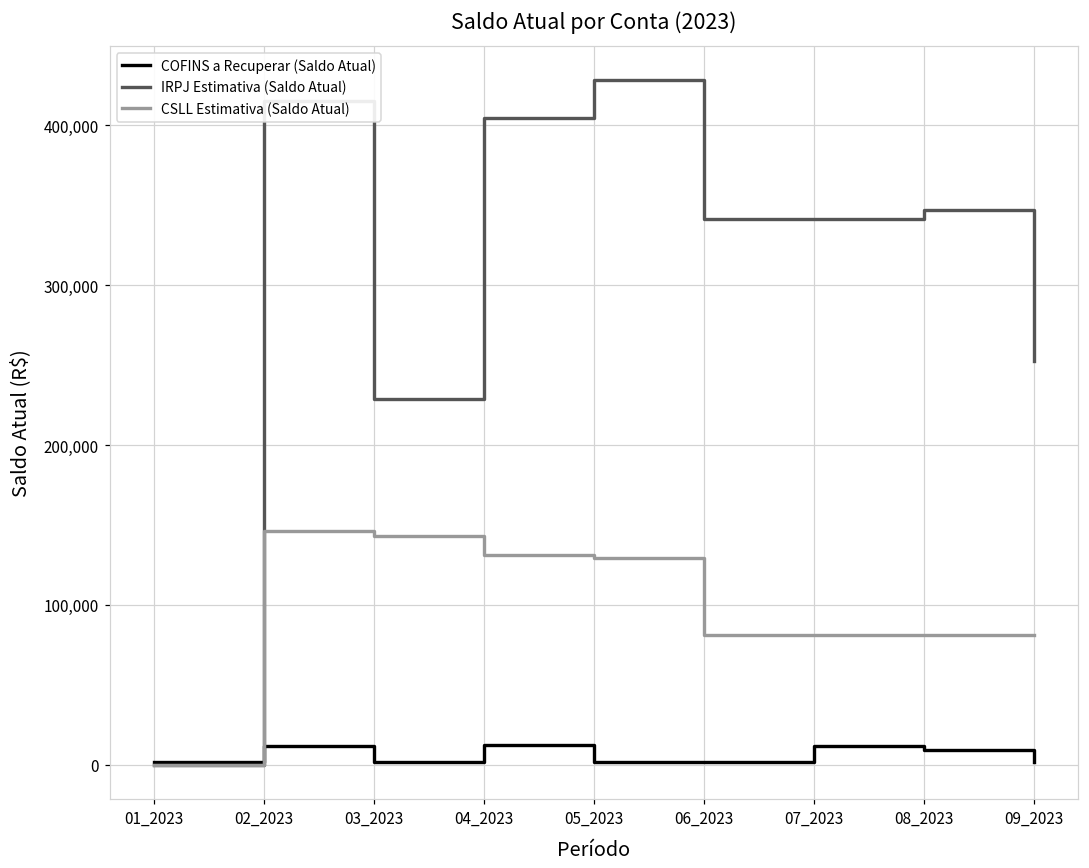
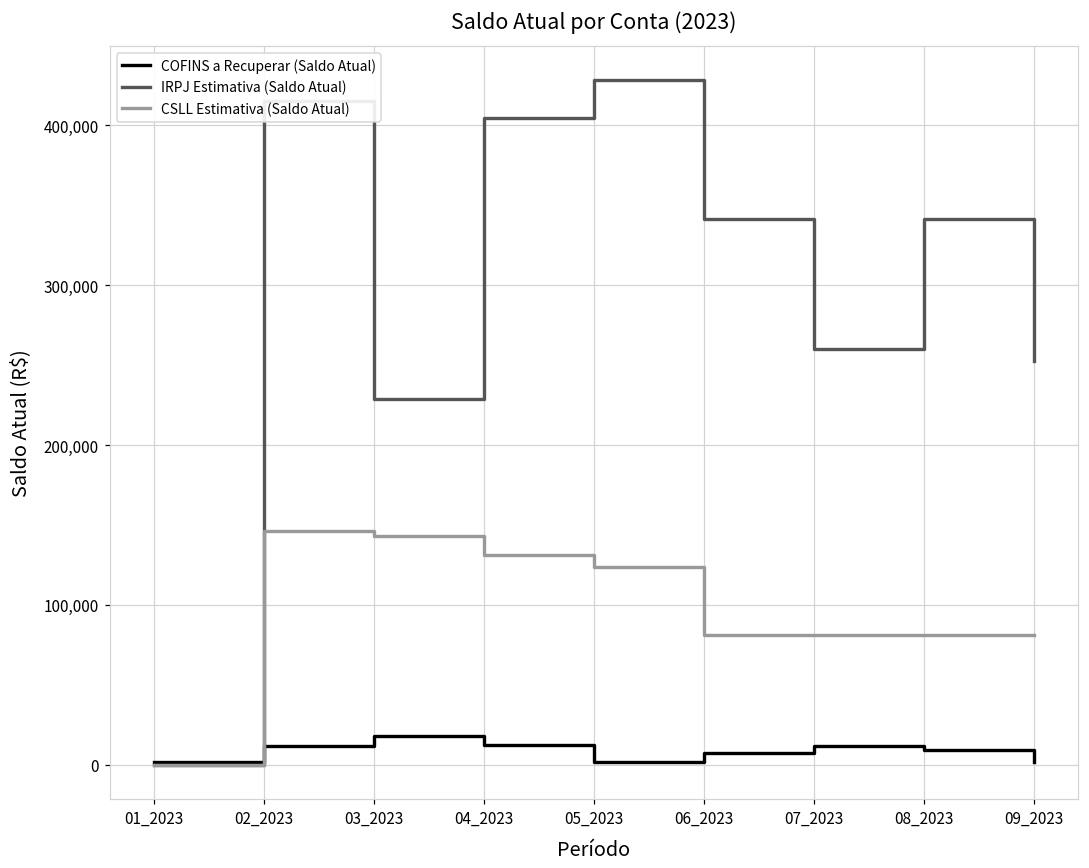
  {
    "COFINS a Recuperar (Saldo Atual)": {
      "02_2023": "12,000",
-     "03_2023": "2,000",
+     "03_2023": "18,000",
      "04_2023": "12,000",
      "05_2023": "2,000",
-     "06_2023": "2,000",
+     "06_2023": "8,000",
      "07_2023": "12,000",
      "08_2023": "9,000",
      "09_2023": "2,000"
    },
    "IRPJ Estimativa (Saldo Atual)": {
      "03_2023": "229,000",
      "04_2023": "405,000",
      "05_2023": "428,000",
      "06_2023": "341,000",
-     "07_2023": "341,000",
-     "08_2023": "347,000",
+     "07_2023": "260,000",
+     "08_2023": "341,000",
      "09_2023": "253,000"
    },
    "CSLL Estimativa (Saldo Atual)": {
      "02_2023": "147,000",
      "03_2023": "143,000",
      "04_2023": "131,000",
-     "05_2023": "129,000",
+     "05_2023": "124,000",
      "06_2023": "81,000",
      "07_2023": "81,000",
      "08_2023": "81,000",
      "09_2023": "81,000"
    }
  }
